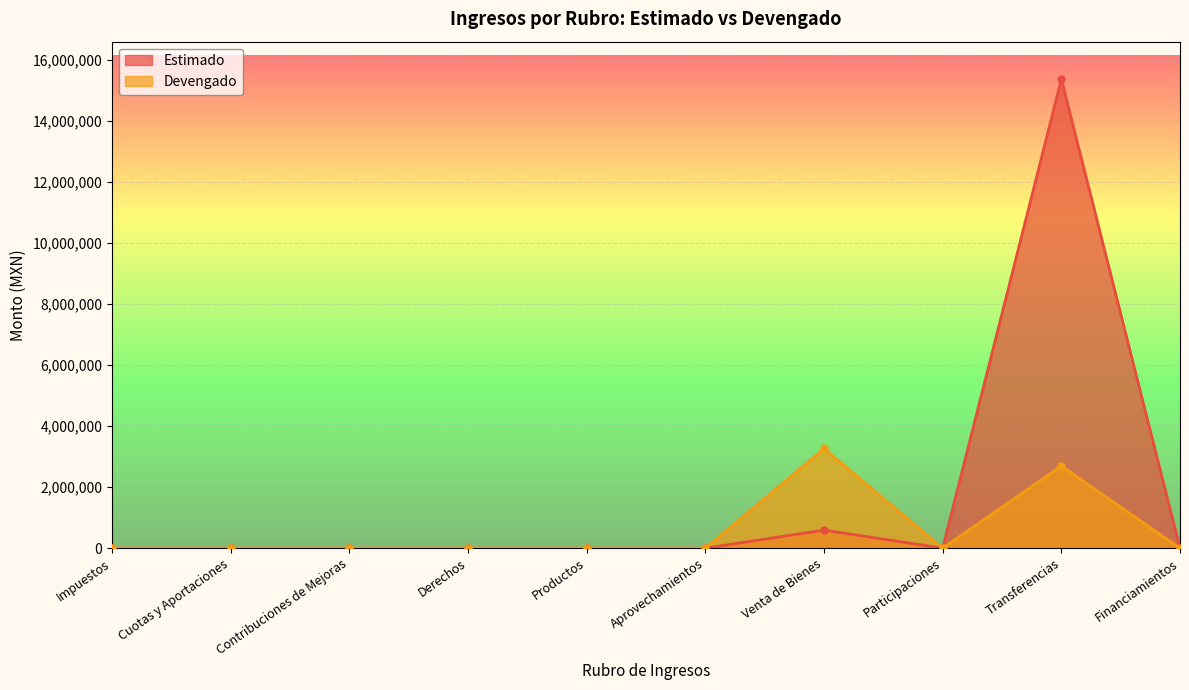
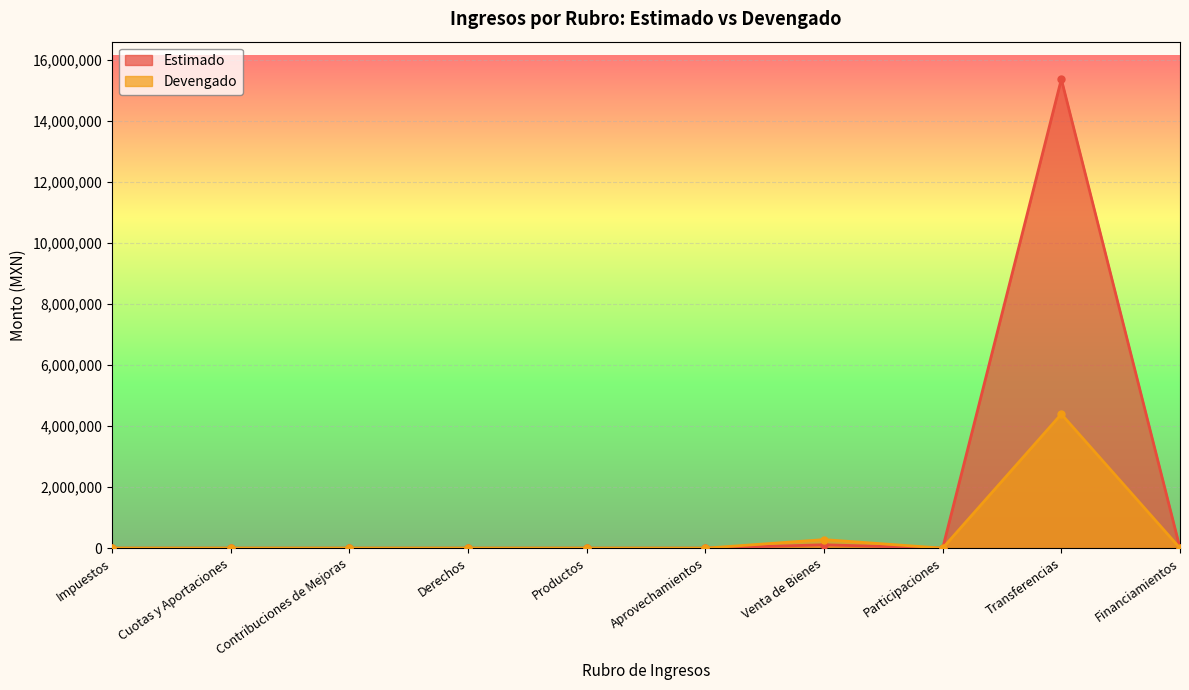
  {
    "Estimado": {
-     "Venta de Bienes": "600,000",
+     "Venta de Bienes": "100,000",
      "Transferencias": "15,400,000"
    },
    "Devengado": {
-     "Venta de Bienes": "3,300,000",
-     "Transferencias": "2,700,000"
+     "Venta de Bienes": "300,000",
+     "Transferencias": "4,400,000"
    }
  }
